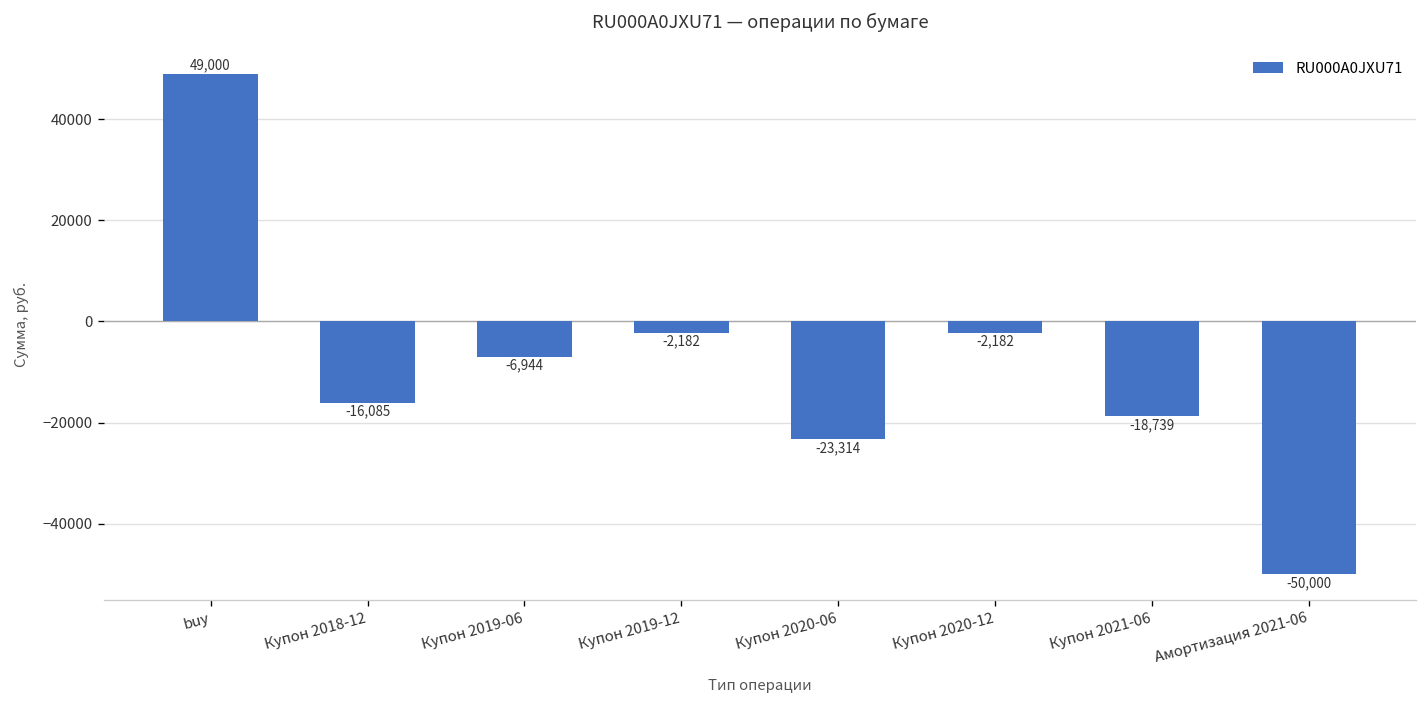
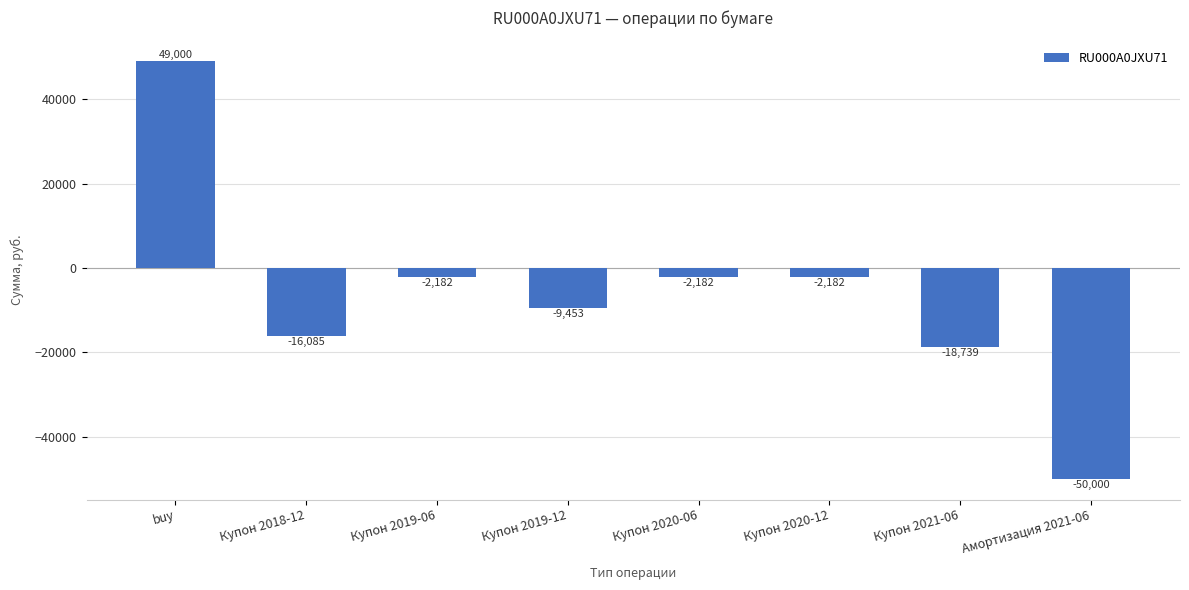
  {
    "buy": "49,000",
    "Купон 2018-12": "-16,085",
-   "Купон 2019-06": "-6,944",
-   "Купон 2019-12": "-2,182",
-   "Купон 2020-06": "-23,314",
+   "Купон 2019-06": "-2,182",
+   "Купон 2019-12": "-9,453",
+   "Купон 2020-06": "-2,182",
    "Купон 2020-12": "-2,182",
    "Купон 2021-06": "-18,739",
    "Амортизация 2021-06": "-50,000"
  }
